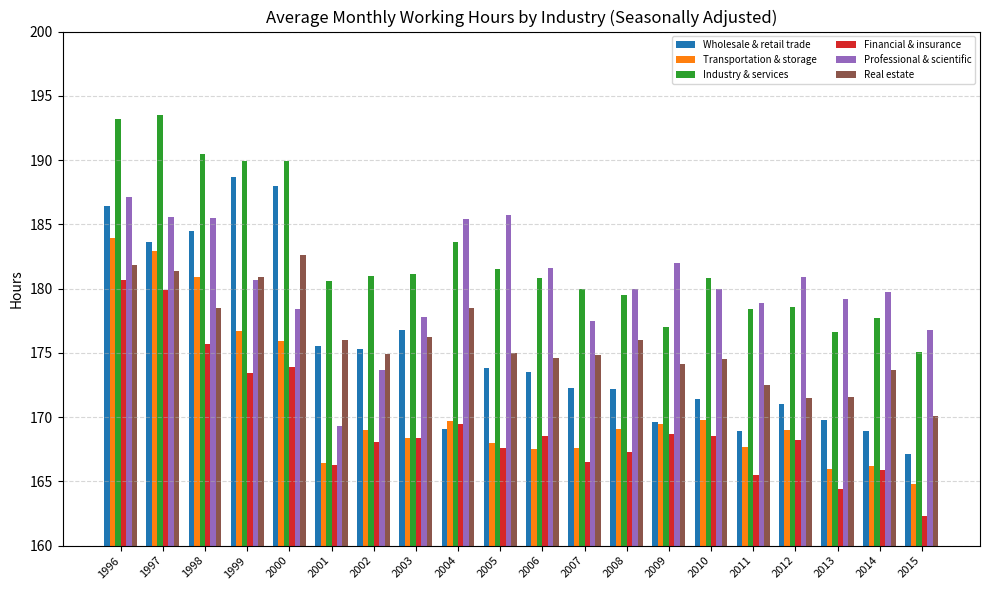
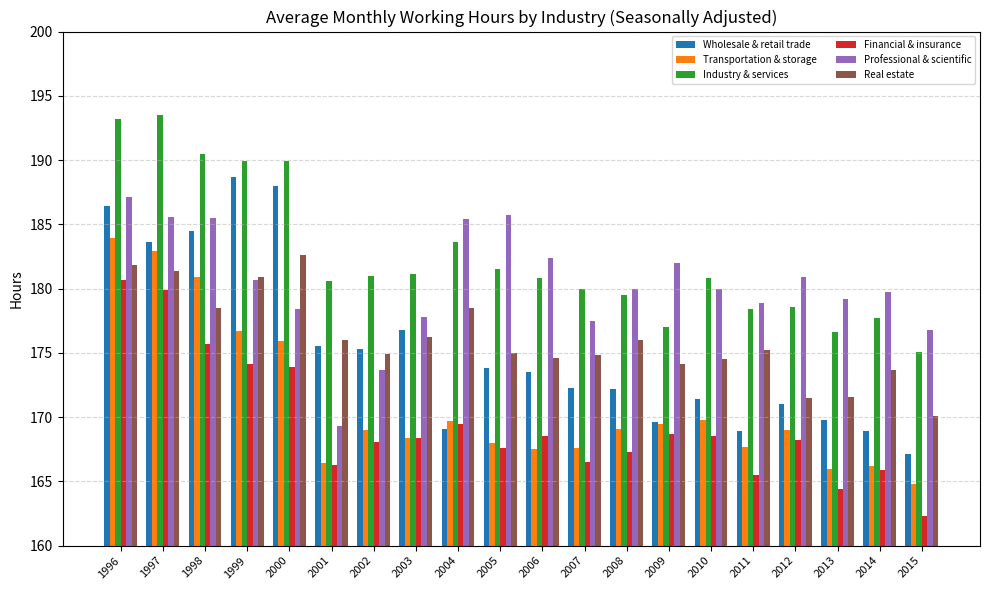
  {
    "Wholesale & retail trade": {
      "1996": 186.4,
      "1997": 183.6,
      "1998": 184.5,
      "1999": 188.7,
      "2000": 188.0,
      "2001": 175.5,
      "2002": 175.3,
      "2003": 176.8,
      "2004": 169.1,
      "2005": 173.8,
      "2006": 173.5,
      "2007": 172.3,
      "2008": 172.2,
      "2009": 169.6,
      "2010": 171.4,
      "2011": 168.9,
      "2012": 171.0,
      "2013": 169.8,
      "2014": 168.9,
      "2015": 167.1
    },
    "Transportation & storage": {
      "1996": 183.9,
      "1997": 182.9,
      "1998": 180.9,
      "1999": 176.7,
      "2000": 175.9,
      "2001": 166.4,
      "2002": 169.0,
      "2003": 168.4,
      "2004": 169.7,
      "2005": 168.0,
      "2006": 167.5,
      "2007": 167.6,
      "2008": 169.1,
      "2009": 169.5,
      "2010": 169.8,
      "2011": 167.7,
      "2012": 169.0,
      "2013": 166.0,
      "2014": 166.2,
      "2015": 164.8
    },
    "Industry & services": {
      "1996": 193.2,
      "1997": 193.5,
      "1998": 190.5,
      "1999": 189.9,
      "2000": 189.9,
      "2001": 180.6,
      "2002": 181.0,
      "2003": 181.1,
      "2004": 183.6,
      "2005": 181.5,
      "2006": 180.8,
      "2007": 180.0,
      "2008": 179.5,
      "2009": 177.0,
      "2010": 180.8,
      "2011": 178.4,
      "2012": 178.6,
      "2013": 176.6,
      "2014": 177.7,
      "2015": 175.1
    },
    "Financial & insurance": {
      "1996": 180.7,
      "1997": 179.9,
      "1998": 175.7,
-     "1999": 173.4,
+     "1999": 174.1,
      "2000": 173.9,
      "2001": 166.3,
      "2002": 168.1,
      "2003": 168.4,
      "2004": 169.5,
      "2005": 167.6,
      "2006": 168.5,
      "2007": 166.5,
      "2008": 167.3,
      "2009": 168.7,
      "2010": 168.5,
      "2011": 165.5,
      "2012": 168.2,
      "2013": 164.4,
      "2014": 165.9,
      "2015": 162.3
    },
    "Professional & scientific": {
      "1996": 187.1,
      "1997": 185.6,
      "1998": 185.5,
      "1999": 180.7,
      "2000": 178.4,
      "2001": 169.3,
      "2002": 173.7,
      "2003": 177.8,
      "2004": 185.4,
      "2005": 185.7,
-     "2006": 181.6,
+     "2006": 182.4,
      "2007": 177.5,
      "2008": 180.0,
      "2009": 182.0,
      "2010": 180.0,
      "2011": 178.9,
      "2012": 180.9,
      "2013": 179.2,
      "2014": 179.7,
      "2015": 176.8
    },
    "Real estate": {
      "1996": 181.8,
      "1997": 181.4,
      "1998": 178.5,
      "1999": 180.9,
      "2000": 182.6,
      "2001": 176.0,
      "2002": 174.9,
      "2003": 176.2,
      "2004": 178.5,
      "2005": 175.0,
      "2006": 174.6,
      "2007": 174.8,
      "2008": 176.0,
      "2009": 174.1,
      "2010": 174.5,
-     "2011": 172.5,
+     "2011": 175.2,
      "2012": 171.5,
      "2013": 171.6,
      "2014": 173.7,
      "2015": 170.1
    }
  }
